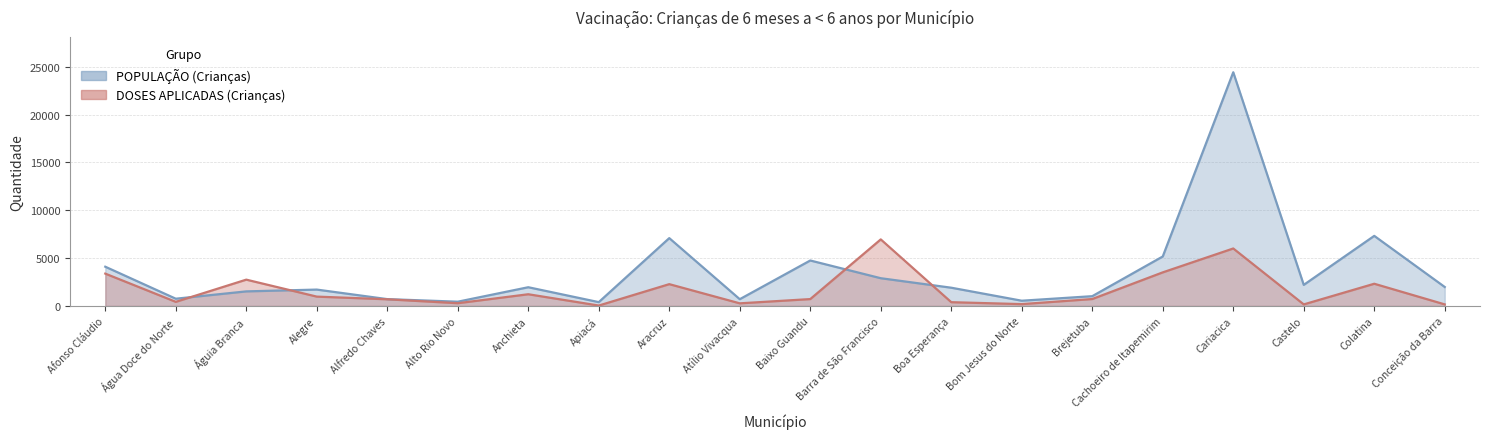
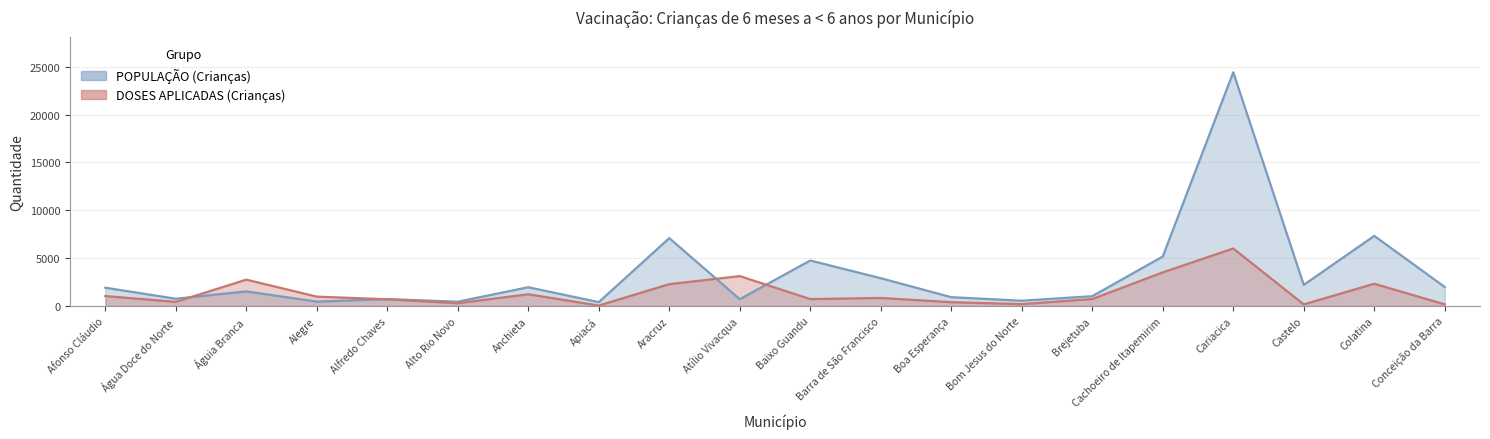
  {
    "POPULAÇÃO (Crianças)": {
-     "Afonso Cláudio": 4000,
+     "Afonso Cláudio": 2000,
      "Água Doce do Norte": 1000,
      "Águia Branca": 2000,
-     "Alegre": 2000,
+     "Alegre": 0,
      "Anchieta": 2000,
      "Apiacá": 0,
      "Aracruz": 7000,
      "Atílio Vivacqua": 1000,
      "Baixo Guandu": 5000,
      "Barra de São Francisco": 3000,
-     "Boa Esperança": 2000,
+     "Boa Esperança": 1000,
      "Bom Jesus do Norte": 1000,
      "Brejetuba": 1000,
      "Cachoeiro de Itapemirim": 5000,
      "Cariacica": 24000,
      "Castelo": 2000,
      "Colatina": 7000,
      "Conceição da Barra": 2000
    },
    "DOSES APLICADAS (Crianças)": {
-     "Afonso Cláudio": 3000,
+     "Afonso Cláudio": 1000,
      "Água Doce do Norte": 0,
      "Águia Branca": 3000,
      "Alegre": 1000,
      "Anchieta": 1000,
      "Apiacá": 0,
      "Aracruz": 2000,
-     "Atílio Vivacqua": 0,
+     "Atílio Vivacqua": 3000,
      "Baixo Guandu": 1000,
-     "Barra de São Francisco": 7000,
+     "Barra de São Francisco": 1000,
      "Boa Esperança": 0,
      "Bom Jesus do Norte": 0,
      "Brejetuba": 1000,
      "Cachoeiro de Itapemirim": 4000,
      "Cariacica": 6000,
      "Castelo": 0,
      "Colatina": 2000,
      "Conceição da Barra": 0
    }
  }
